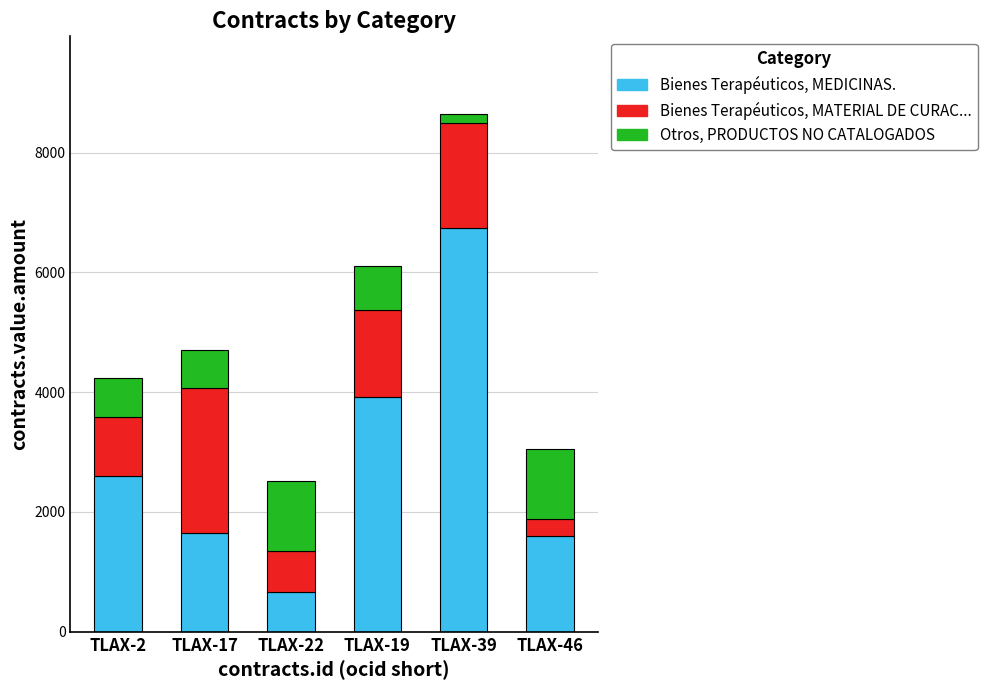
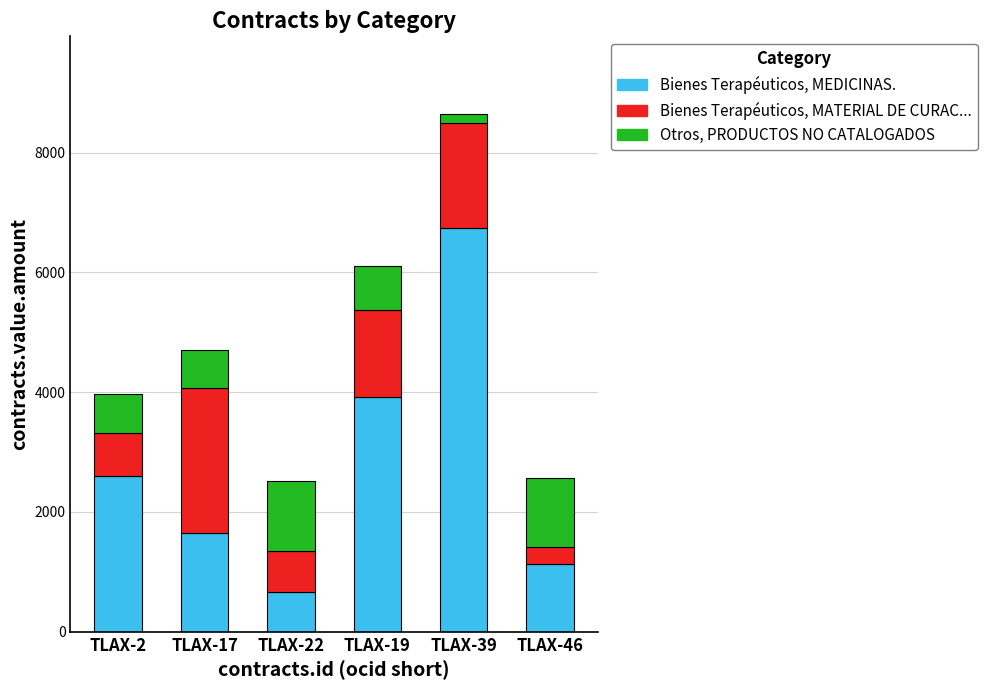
  {
    "Bienes Terapéuticos, MEDICINAS.": {
      "TLAX-2": 2600,
      "TLAX-17": 1700,
      "TLAX-22": 700,
      "TLAX-19": 3900,
      "TLAX-39": 6800,
-     "TLAX-46": 1600
+     "TLAX-46": 1100
    },
    "Bienes Terapéuticos, MATERIAL DE CURAC...": {
-     "TLAX-2": 1000,
+     "TLAX-2": 700,
      "TLAX-17": 2400,
      "TLAX-22": 700,
      "TLAX-19": 1500,
      "TLAX-39": 1700,
      "TLAX-46": 300
    },
    "Otros, PRODUCTOS NO CATALOGADOS": {
      "TLAX-2": 600,
      "TLAX-17": 600,
      "TLAX-22": 1200,
      "TLAX-19": 700,
      "TLAX-39": 200,
      "TLAX-46": 1200
    }
  }
